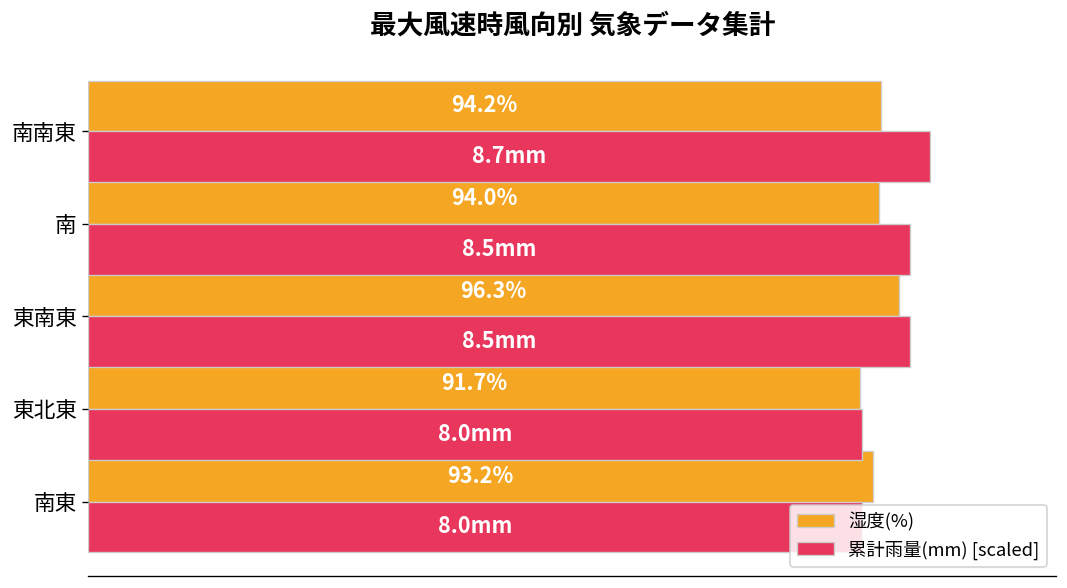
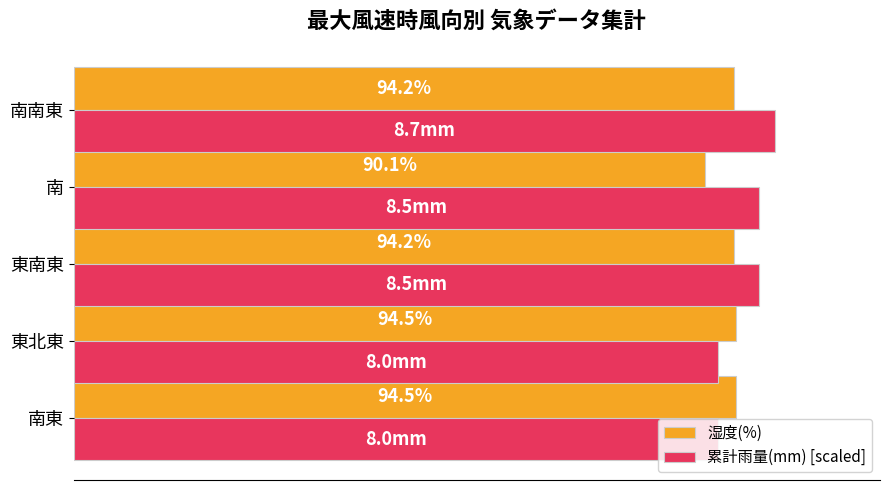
  {
    "湿度(%)": {
      "南南東": "94.2%",
-     "南": "94.0%",
-     "東南東": "96.3%",
-     "東北東": "91.7%",
-     "南東": "93.2%"
+     "南": "90.1%",
+     "東南東": "94.2%",
+     "東北東": "94.5%",
+     "南東": "94.5%"
    }
  }
